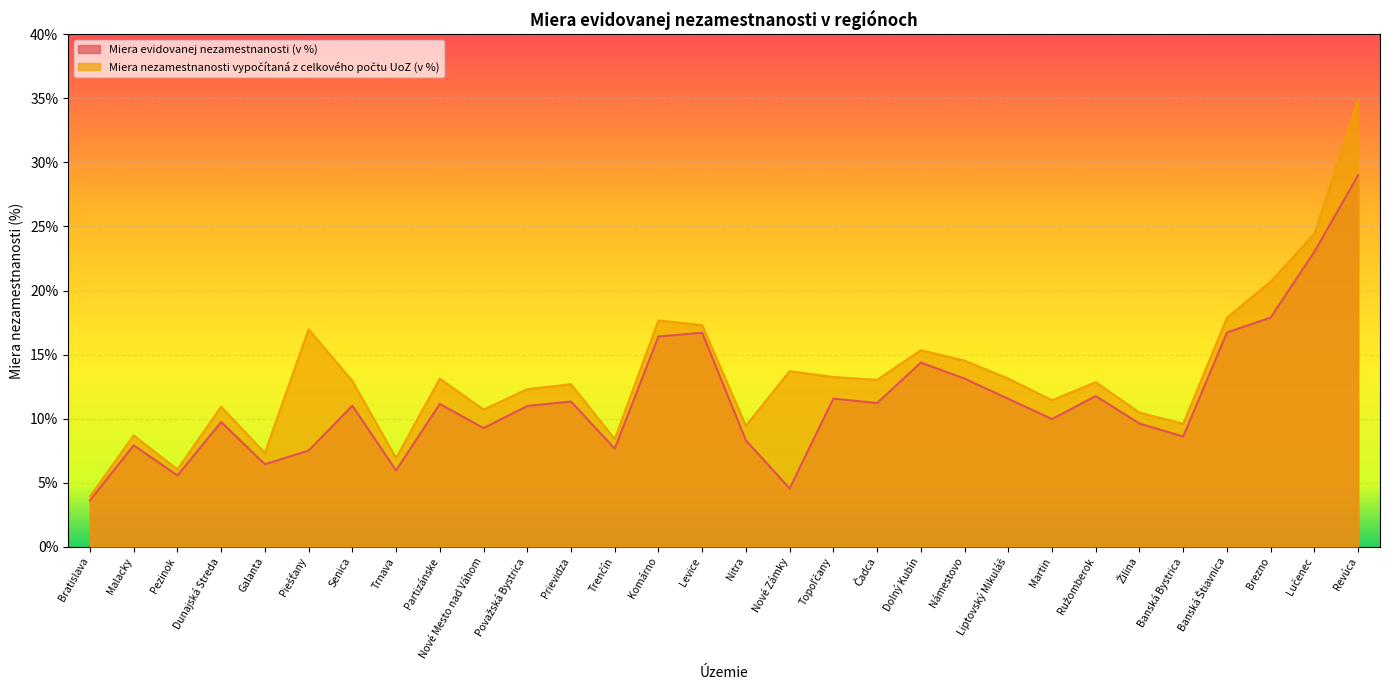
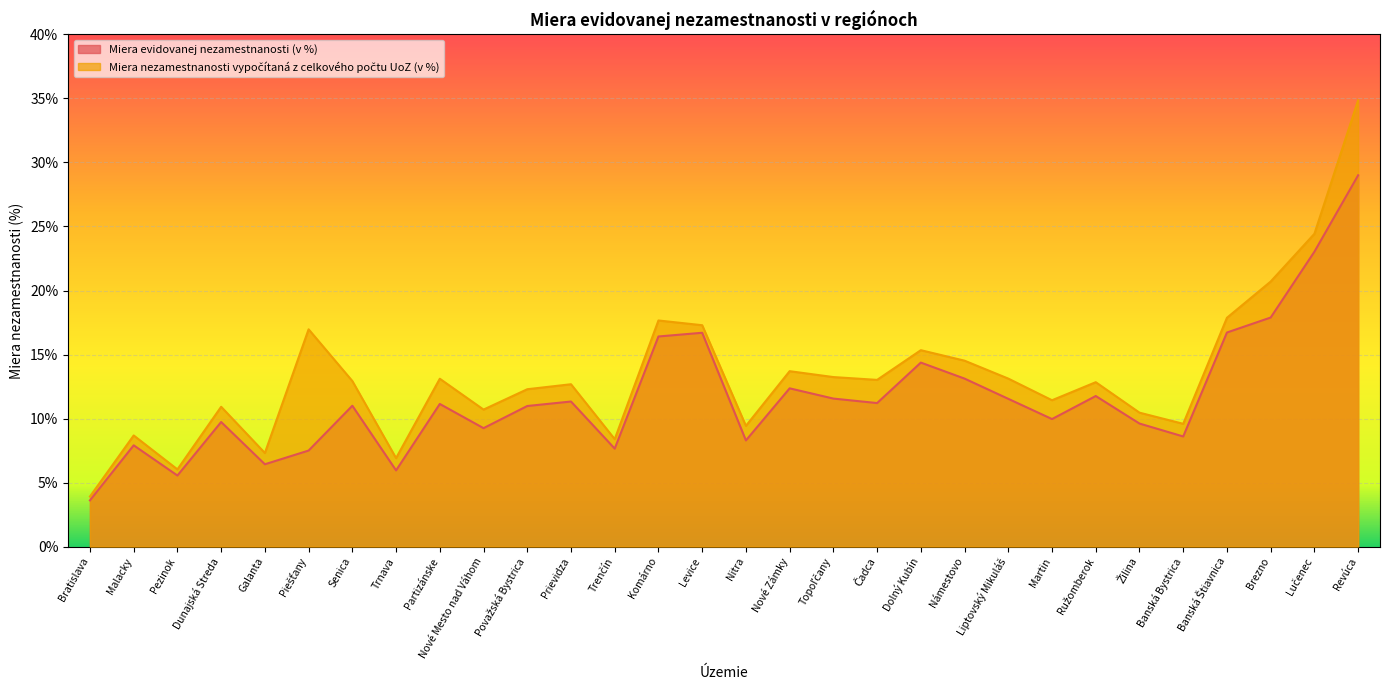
  {
    "Miera evidovanej nezamestnanosti (v %)": {
      "Bratislava": "3.6%",
      "Malacky": "7.9%",
      "Pezinok": "5.6%",
      "Dunajská Streda": "9.7%",
      "Galanta": "6.4%",
      "Piešťany": "7.5%",
      "Senica": "11.0%",
      "Trnava": "6.0%",
      "Partizánske": "11.1%",
      "Nové Mesto nad Váhom": "9.3%",
      "Považská Bystrica": "11.0%",
      "Prievidza": "11.3%",
      "Trenčín": "7.7%",
      "Komárno": "16.4%",
      "Levice": "16.7%",
      "Nitra": "8.3%",
-     "Nové Zámky": "4.5%",
+     "Nové Zámky": "12.4%",
      "Topoľčany": "11.6%",
      "Čadca": "11.2%",
      "Dolný Kubín": "14.4%",
      "Námestovo": "13.1%",
      "Liptovský Mikuláš": "11.5%",
      "Martin": "10.0%",
      "Ružomberok": "11.8%",
      "Žilina": "9.6%",
      "Banská Bystrica": "8.6%",
      "Banská Štiavnica": "16.7%",
      "Brezno": "17.9%",
      "Lučenec": "23.0%",
      "Revúca": "29.0%"
    },
    "Miera nezamestnanosti vypočítaná z celkového počtu UoZ (v %)": {
      "Bratislava": "3.9%",
      "Malacky": "8.7%",
      "Pezinok": "6.0%",
      "Dunajská Streda": "10.9%",
      "Galanta": "7.3%",
      "Piešťany": "17.0%",
      "Senica": "12.9%",
      "Trnava": "6.9%",
      "Partizánske": "13.1%",
      "Nové Mesto nad Váhom": "10.7%",
      "Považská Bystrica": "12.3%",
      "Prievidza": "12.7%",
      "Trenčín": "8.4%",
      "Komárno": "17.7%",
      "Levice": "17.3%",
      "Nitra": "9.4%",
      "Nové Zámky": "13.7%",
      "Topoľčany": "13.2%",
      "Čadca": "13.0%",
      "Dolný Kubín": "15.3%",
      "Námestovo": "14.5%",
      "Liptovský Mikuláš": "13.1%",
      "Martin": "11.4%",
      "Ružomberok": "12.8%",
      "Žilina": "10.5%",
      "Banská Bystrica": "9.6%",
      "Banská Štiavnica": "17.9%",
      "Brezno": "20.7%",
      "Lučenec": "24.4%",
      "Revúca": "34.9%"
    }
  }
